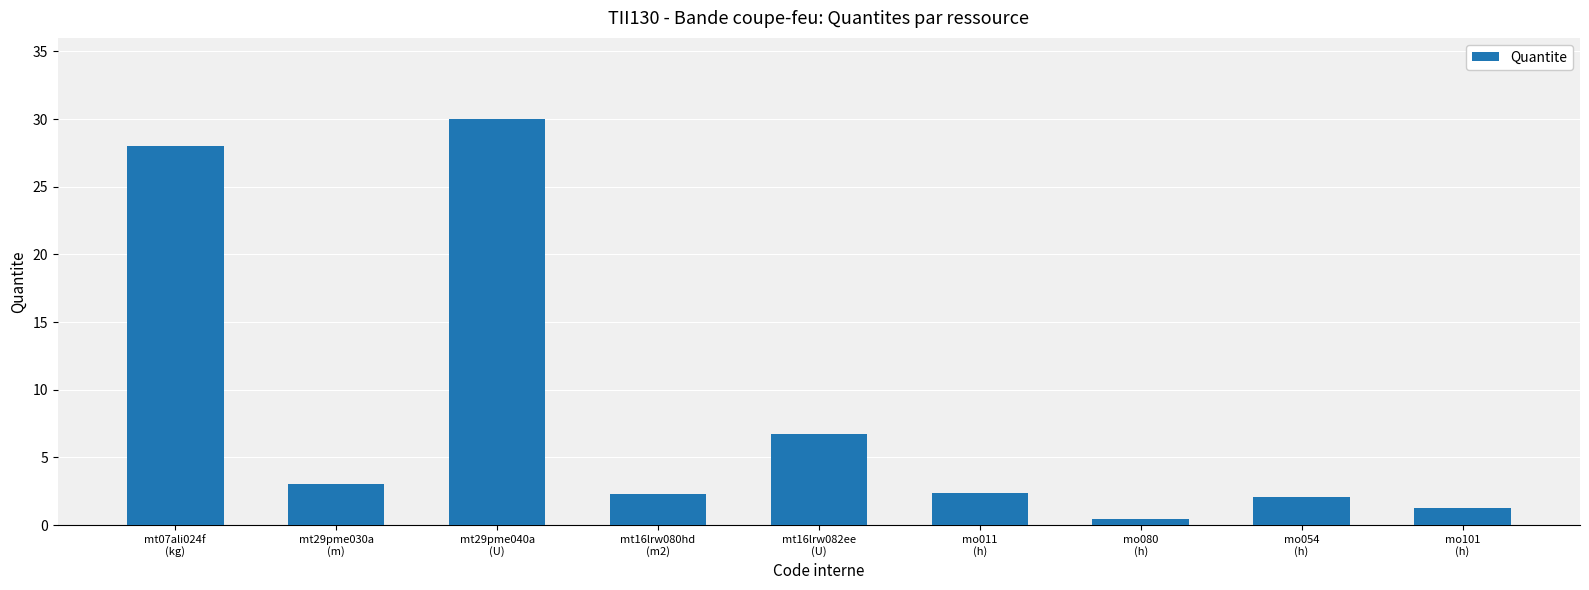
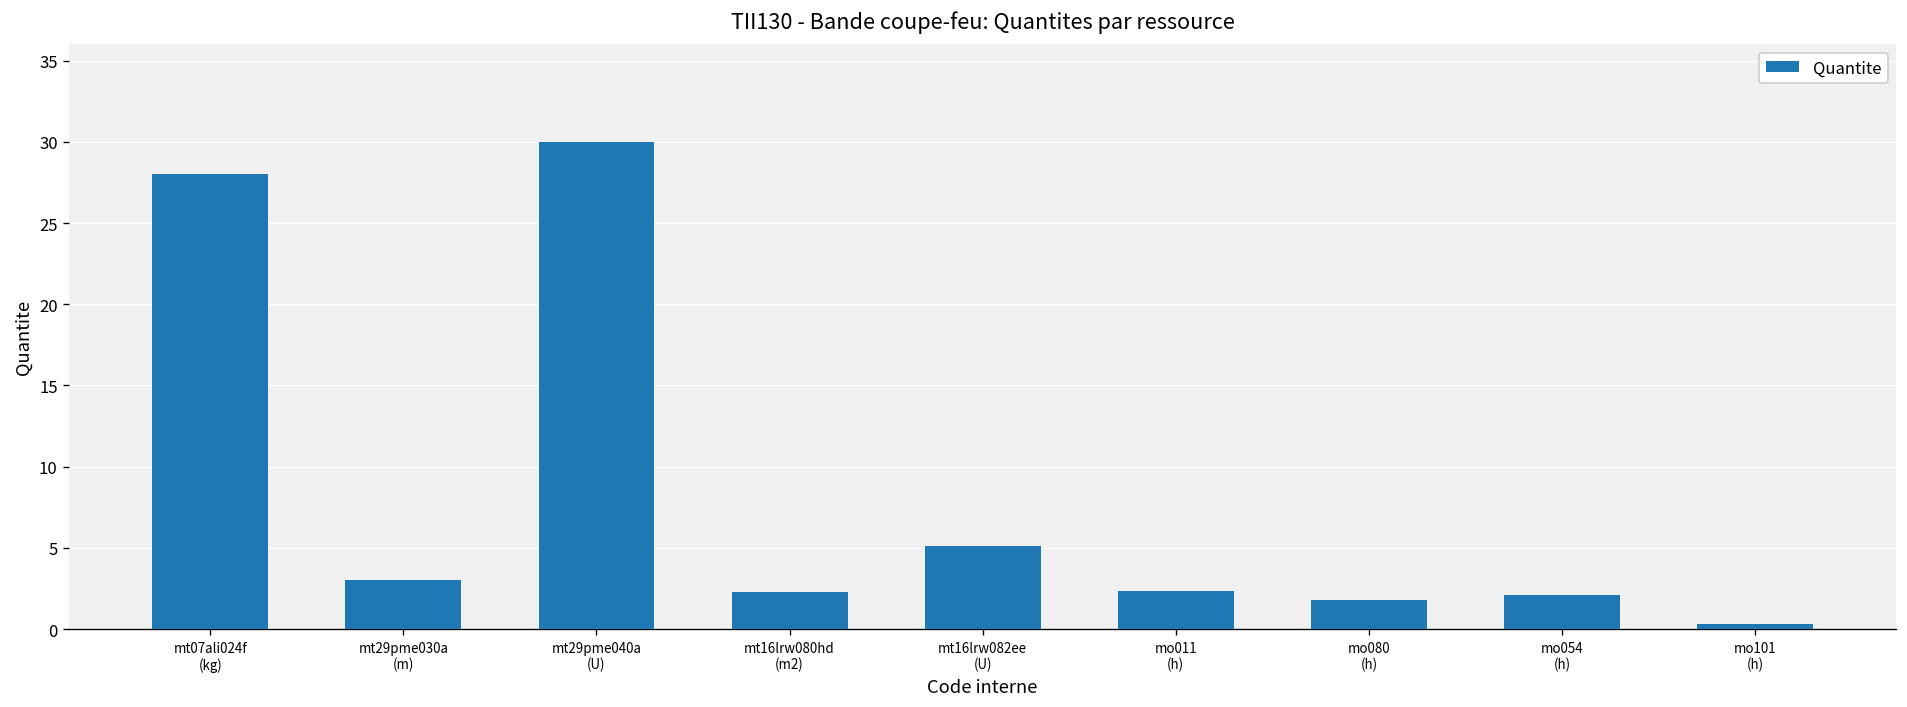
  {
    "mt07ali024f (kg)": 28.0,
    "mt29pme030a (m)": 3.0,
    "mt29pme040a (U)": 30.0,
    "mt16lrw080hd (m2)": 2.3,
-   "mt16lrw082ee (U)": 6.7,
+   "mt16lrw082ee (U)": 5.1,
    "mo011 (h)": 2.4,
-   "mo080 (h)": 0.4,
+   "mo080 (h)": 1.8,
    "mo054 (h)": 2.1,
-   "mo101 (h)": 1.3
+   "mo101 (h)": 0.3
  }
